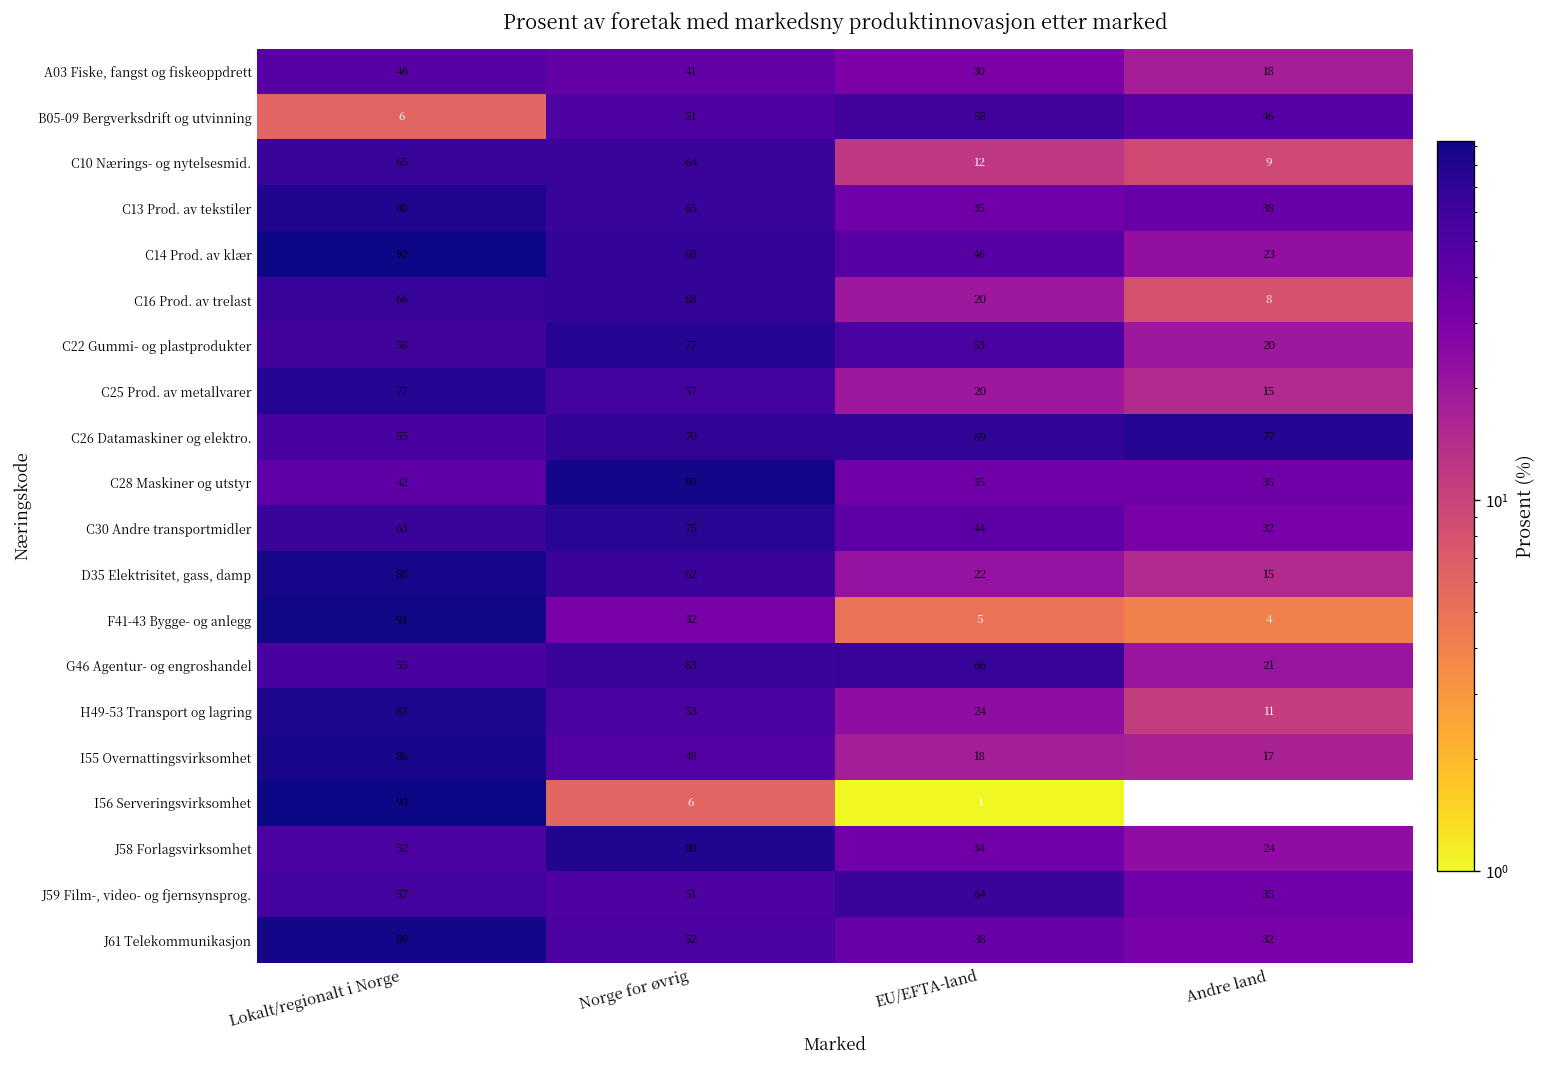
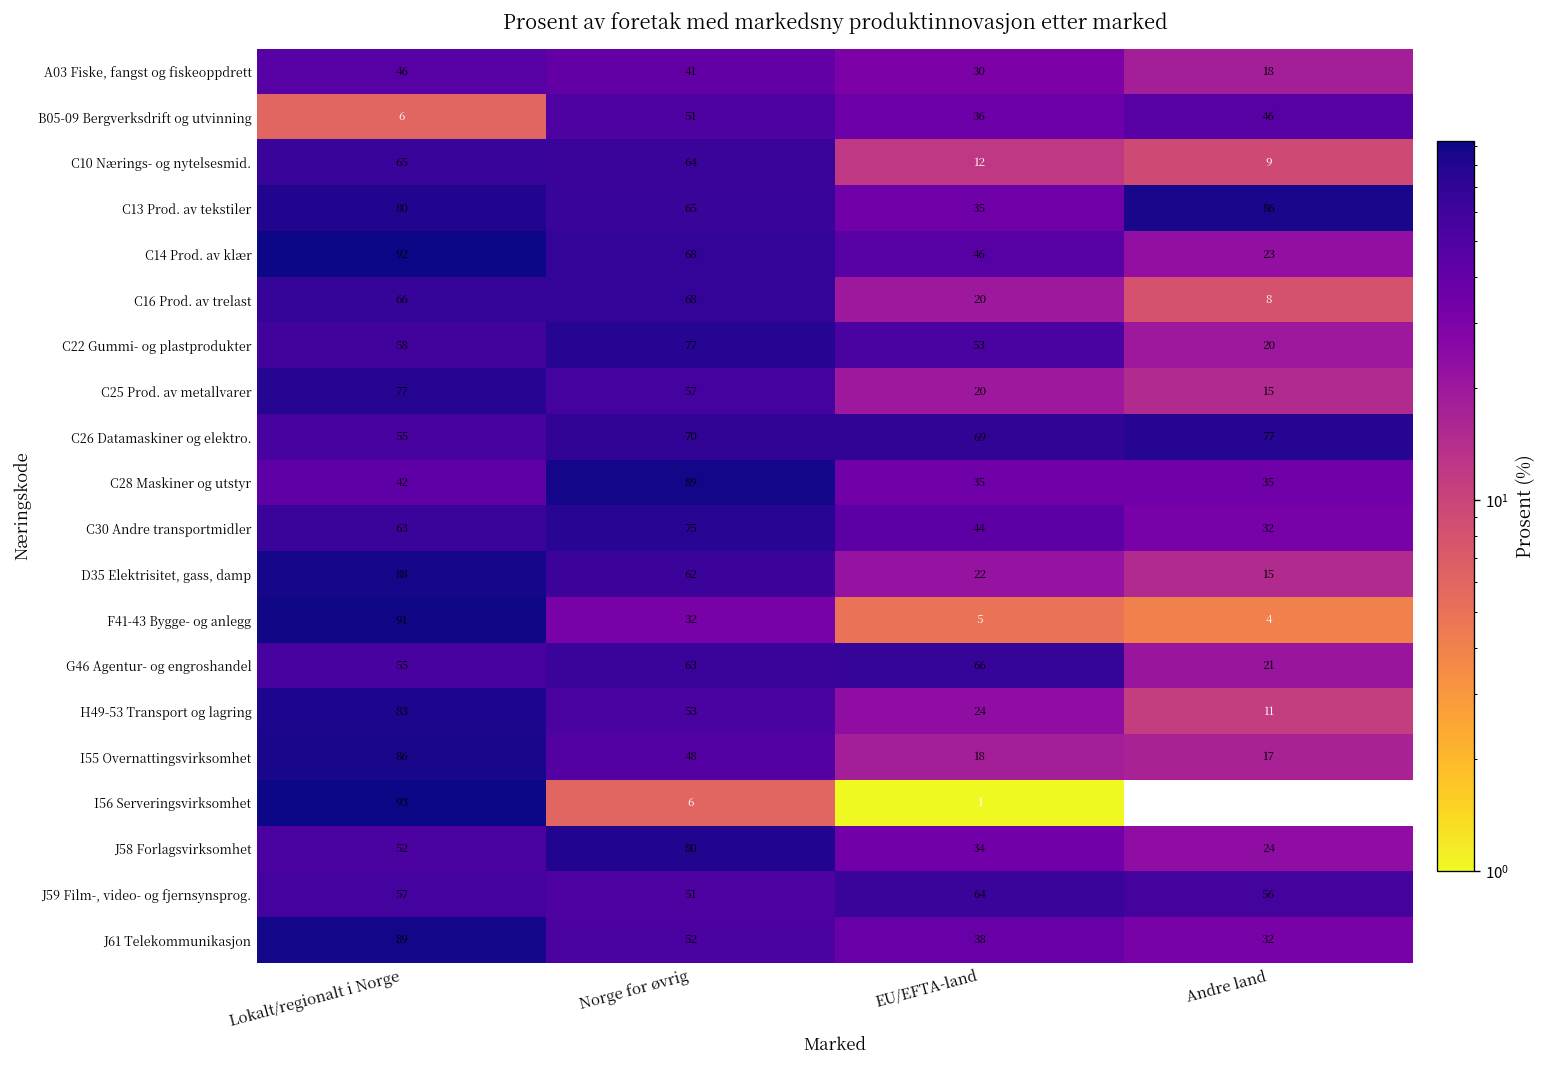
  {
    "A03 Fiske, fangst og fiskeoppdrett": {
      "Lokalt/regionalt i Norge": 46,
      "Norge for øvrig": 41,
      "EU/EFTA-land": 30,
      "Andre land": 18
    },
    "B05-09 Bergverksdrift og utvinning": {
      "Lokalt/regionalt i Norge": 6,
      "Norge for øvrig": 51,
-     "EU/EFTA-land": 58,
+     "EU/EFTA-land": 36,
      "Andre land": 46
    },
    "C10 Nærings- og nytelsesmid.": {
      "Lokalt/regionalt i Norge": 65,
      "Norge for øvrig": 64,
      "EU/EFTA-land": 12,
      "Andre land": 9
    },
    "C13 Prod. av tekstiler": {
      "Lokalt/regionalt i Norge": 80,
      "Norge for øvrig": 65,
      "EU/EFTA-land": 35,
-     "Andre land": 38
+     "Andre land": 86
    },
    "C14 Prod. av klær": {
      "Lokalt/regionalt i Norge": 92,
      "Norge for øvrig": 68,
      "EU/EFTA-land": 46,
      "Andre land": 23
    },
    "C16 Prod. av trelast": {
      "Lokalt/regionalt i Norge": 66,
      "Norge for øvrig": 68,
      "EU/EFTA-land": 20,
      "Andre land": 8
    },
    "C22 Gummi- og plastprodukter": {
      "Lokalt/regionalt i Norge": 58,
      "Norge for øvrig": 77,
      "EU/EFTA-land": 53,
      "Andre land": 20
    },
    "C25 Prod. av metallvarer": {
      "Lokalt/regionalt i Norge": 77,
      "Norge for øvrig": 57,
      "EU/EFTA-land": 20,
      "Andre land": 15
    },
    "C26 Datamaskiner og elektro.": {
      "Lokalt/regionalt i Norge": 55,
      "Norge for øvrig": 70,
      "EU/EFTA-land": 69,
      "Andre land": 77
    },
    "C28 Maskiner og utstyr": {
      "Lokalt/regionalt i Norge": 42,
      "Norge for øvrig": 89,
      "EU/EFTA-land": 35,
      "Andre land": 35
    },
    "C30 Andre transportmidler": {
      "Lokalt/regionalt i Norge": 63,
      "Norge for øvrig": 75,
      "EU/EFTA-land": 44,
      "Andre land": 32
    },
    "D35 Elektrisitet, gass, damp": {
      "Lokalt/regionalt i Norge": 88,
      "Norge for øvrig": 62,
      "EU/EFTA-land": 22,
      "Andre land": 15
    },
    "F41-43 Bygge- og anlegg": {
      "Lokalt/regionalt i Norge": 91,
      "Norge for øvrig": 32,
      "EU/EFTA-land": 5,
      "Andre land": 4
    },
    "G46 Agentur- og engroshandel": {
      "Lokalt/regionalt i Norge": 55,
      "Norge for øvrig": 63,
      "EU/EFTA-land": 66,
      "Andre land": 21
    },
    "H49-53 Transport og lagring": {
      "Lokalt/regionalt i Norge": 83,
      "Norge for øvrig": 53,
      "EU/EFTA-land": 24,
      "Andre land": 11
    },
    "I55 Overnattingsvirksomhet": {
      "Lokalt/regionalt i Norge": 86,
      "Norge for øvrig": 48,
      "EU/EFTA-land": 18,
      "Andre land": 17
    },
    "I56 Serveringsvirksomhet": {
      "Lokalt/regionalt i Norge": 93,
      "Norge for øvrig": 6,
      "EU/EFTA-land": 1
    },
    "J58 Forlagsvirksomhet": {
      "Lokalt/regionalt i Norge": 52,
      "Norge for øvrig": 80,
      "EU/EFTA-land": 34,
      "Andre land": 24
    },
    "J59 Film-, video- og fjernsynsprog.": {
      "Lokalt/regionalt i Norge": 57,
      "Norge for øvrig": 51,
      "EU/EFTA-land": 64,
-     "Andre land": 35
+     "Andre land": 56
    },
    "J61 Telekommunikasjon": {
      "Lokalt/regionalt i Norge": 89,
      "Norge for øvrig": 52,
      "EU/EFTA-land": 38,
      "Andre land": 32
    }
  }
